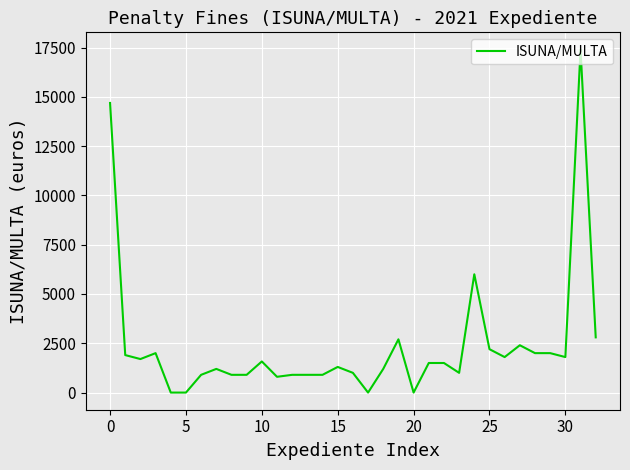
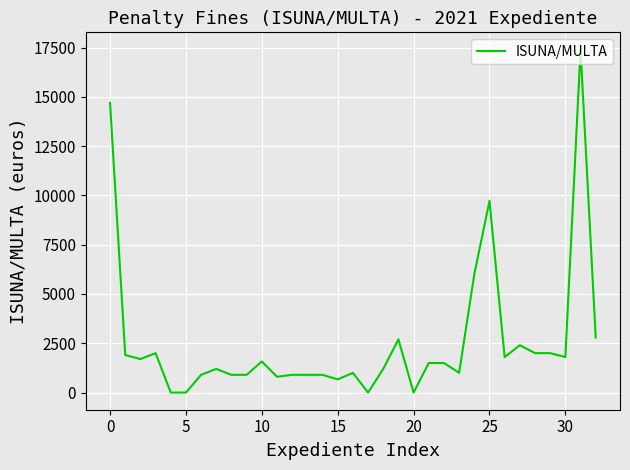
  {
    "0": 14700,
    "5": 0,
    "10": 1600,
-   "15": 1300,
+   "15": 700,
    "20": 0,
-   "25": 2200,
+   "25": 9700,
    "30": 1800
  }
